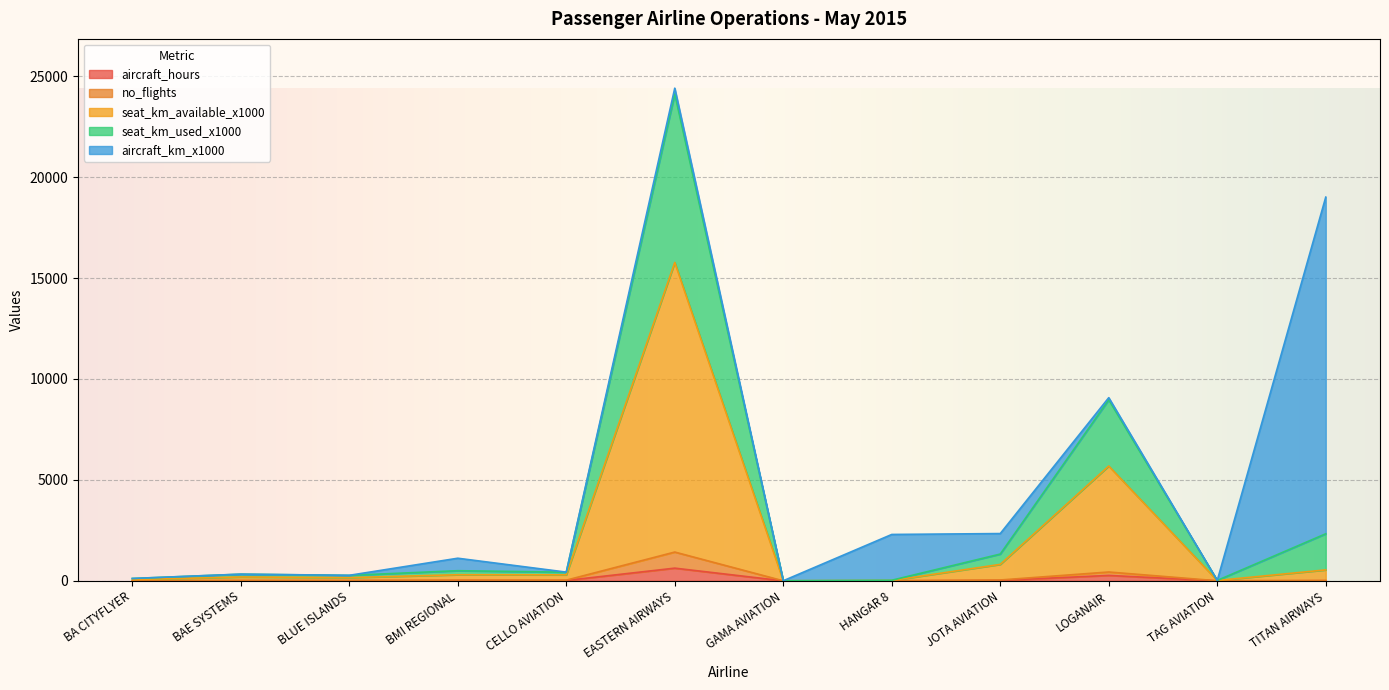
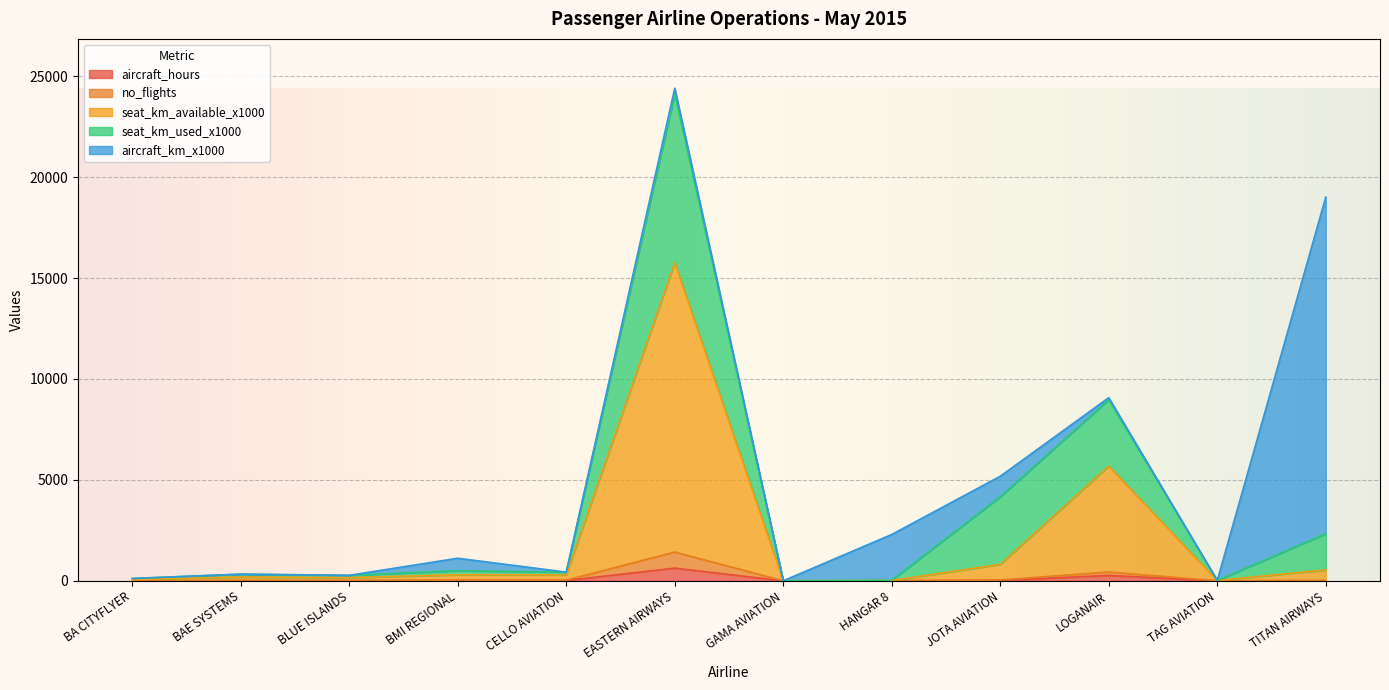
  {
    "seat_km_used_x1000": {
      "BMI REGIONAL": 200,
      "EASTERN AIRWAYS": 8300,
-     "JOTA AVIATION": 500,
+     "JOTA AVIATION": 3300,
      "TITAN AIRWAYS": 1800
    },
    "aircraft_km_x1000": {
      "BMI REGIONAL": 600,
      "EASTERN AIRWAYS": 300,
      "HANGAR 8": 2300,
      "JOTA AVIATION": 1000,
      "TITAN AIRWAYS": 16700
    }
  }
